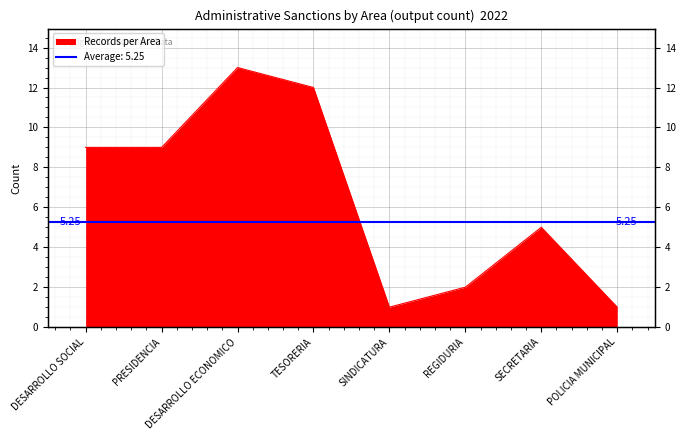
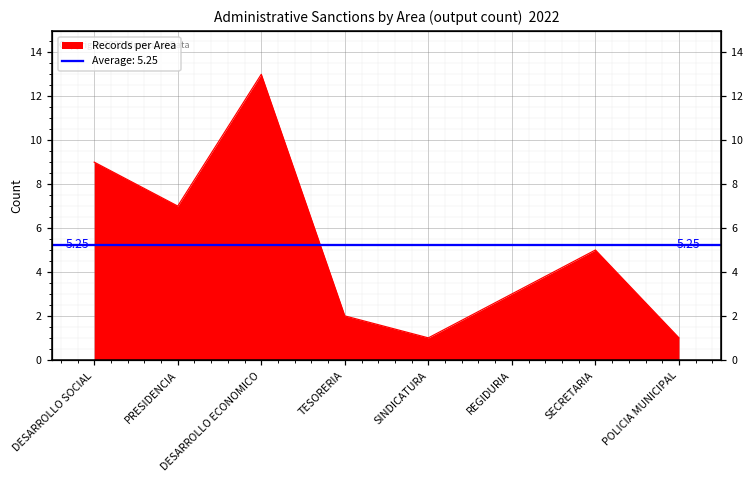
  {
    "DESARROLLO SOCIAL": 9,
-   "PRESIDENCIA": 9,
+   "PRESIDENCIA": 7,
    "DESARROLLO ECONOMICO": 13,
-   "TESORERIA": 12,
+   "TESORERIA": 2,
    "SINDICATURA": 1,
-   "REGIDURIA": 2,
+   "REGIDURIA": 3,
    "SECRETARIA": 5,
    "POLICIA MUNICIPAL": 1
  }
